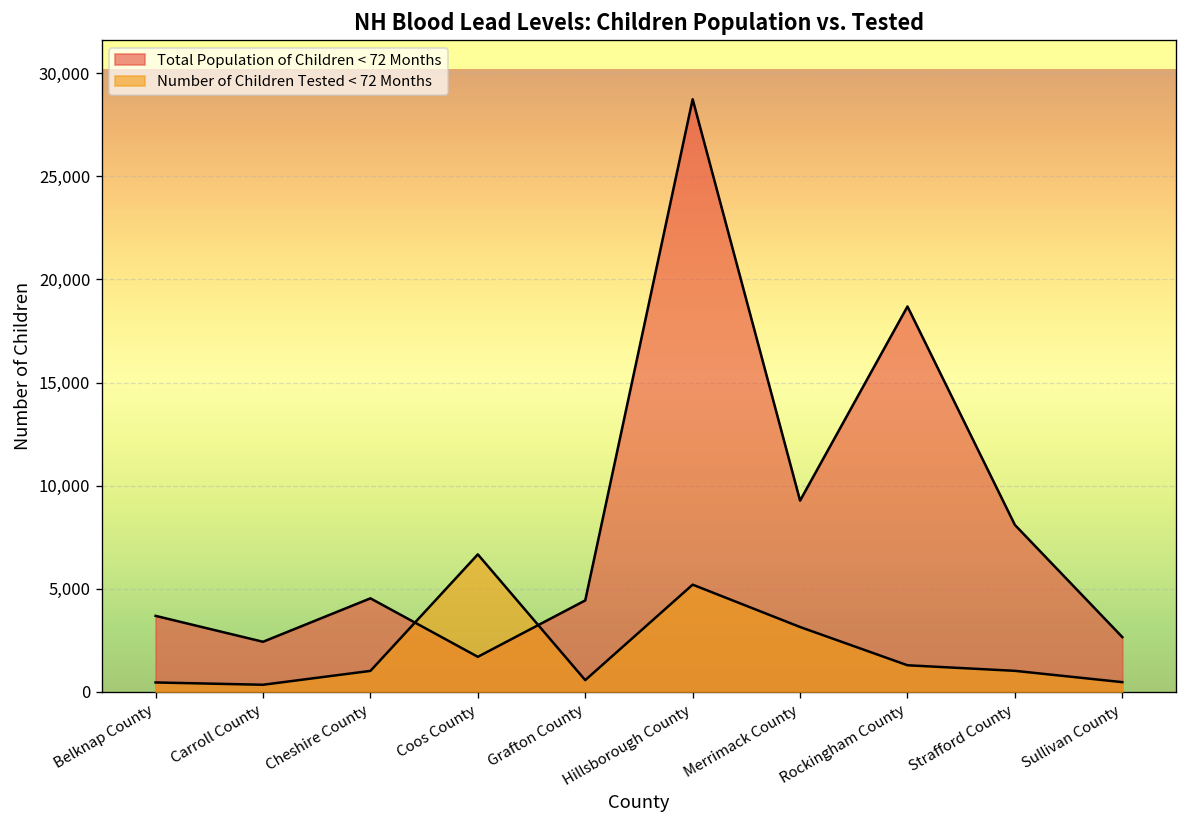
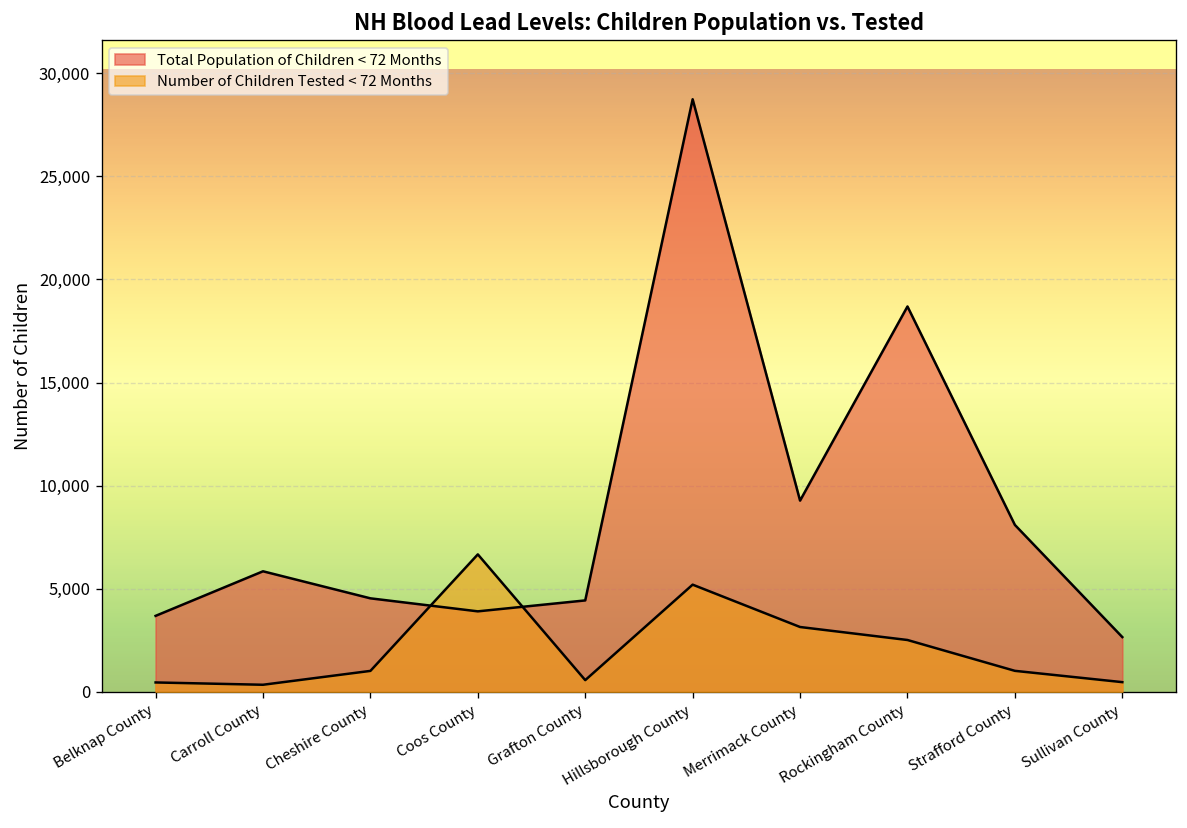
  {
    "Total Population of Children < 72 Months": {
      "Belknap County": "3,700",
-     "Carroll County": "2,400",
+     "Carroll County": "5,900",
      "Cheshire County": "4,500",
-     "Coos County": "1,700",
+     "Coos County": "3,900",
      "Grafton County": "4,400",
      "Hillsborough County": "28,700",
      "Merrimack County": "9,300",
      "Rockingham County": "18,700",
      "Strafford County": "8,100",
      "Sullivan County": "2,700"
    },
    "Number of Children Tested < 72 Months": {
      "Belknap County": "500",
      "Carroll County": "400",
      "Cheshire County": "1,000",
      "Coos County": "6,700",
      "Grafton County": "600",
      "Hillsborough County": "5,200",
      "Merrimack County": "3,200",
-     "Rockingham County": "1,300",
+     "Rockingham County": "2,500",
      "Strafford County": "1,000",
      "Sullivan County": "500"
    }
  }
